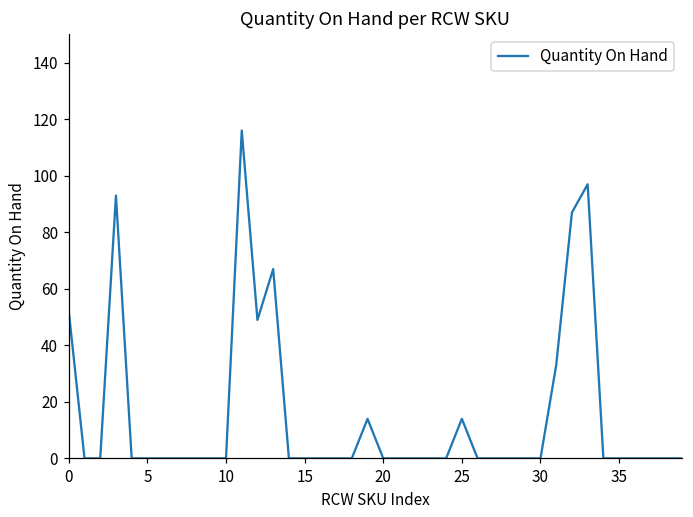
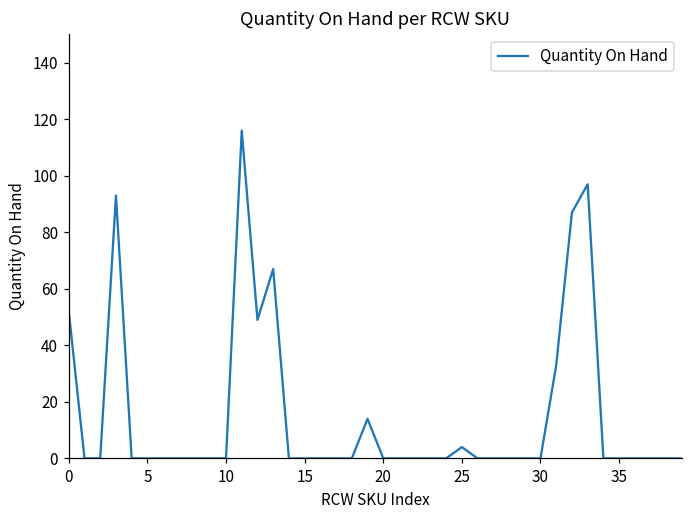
  {
    "0": 52,
    "5": 0,
    "10": 0,
    "15": 0,
    "20": 0,
-   "25": 14,
+   "25": 4,
    "30": 0,
    "35": 0
  }
